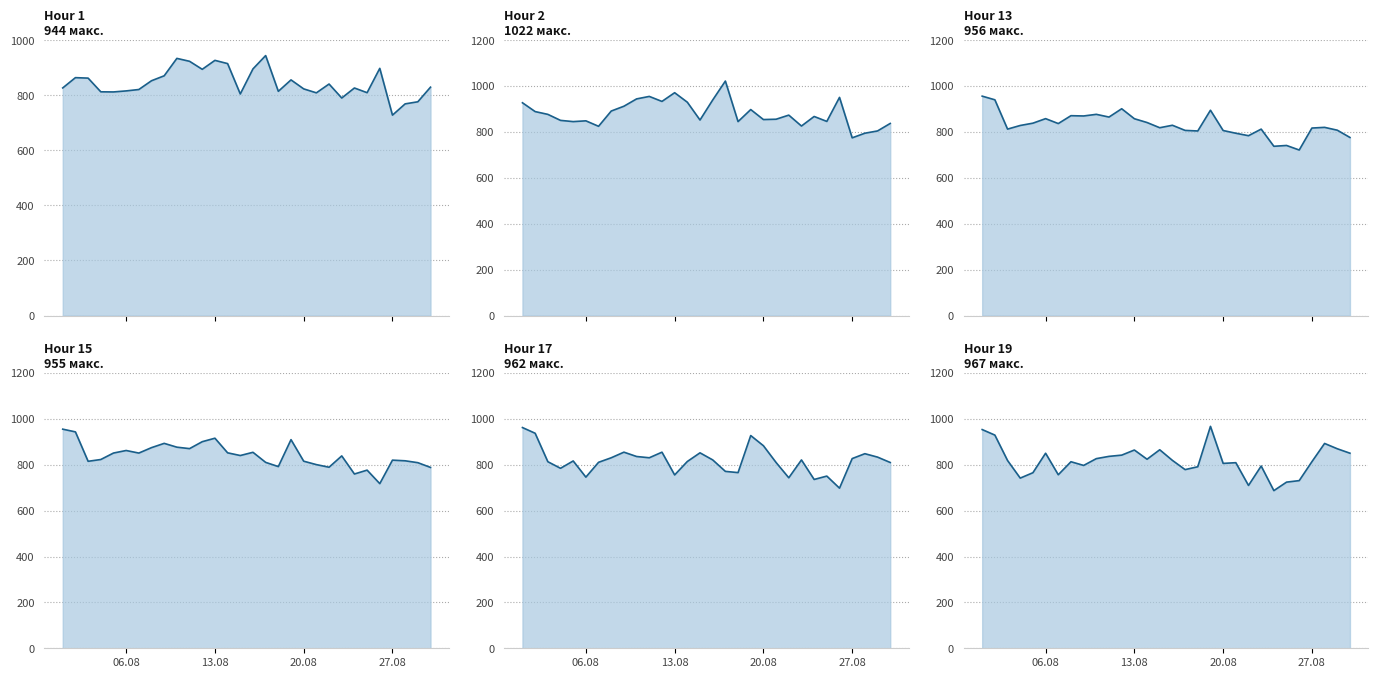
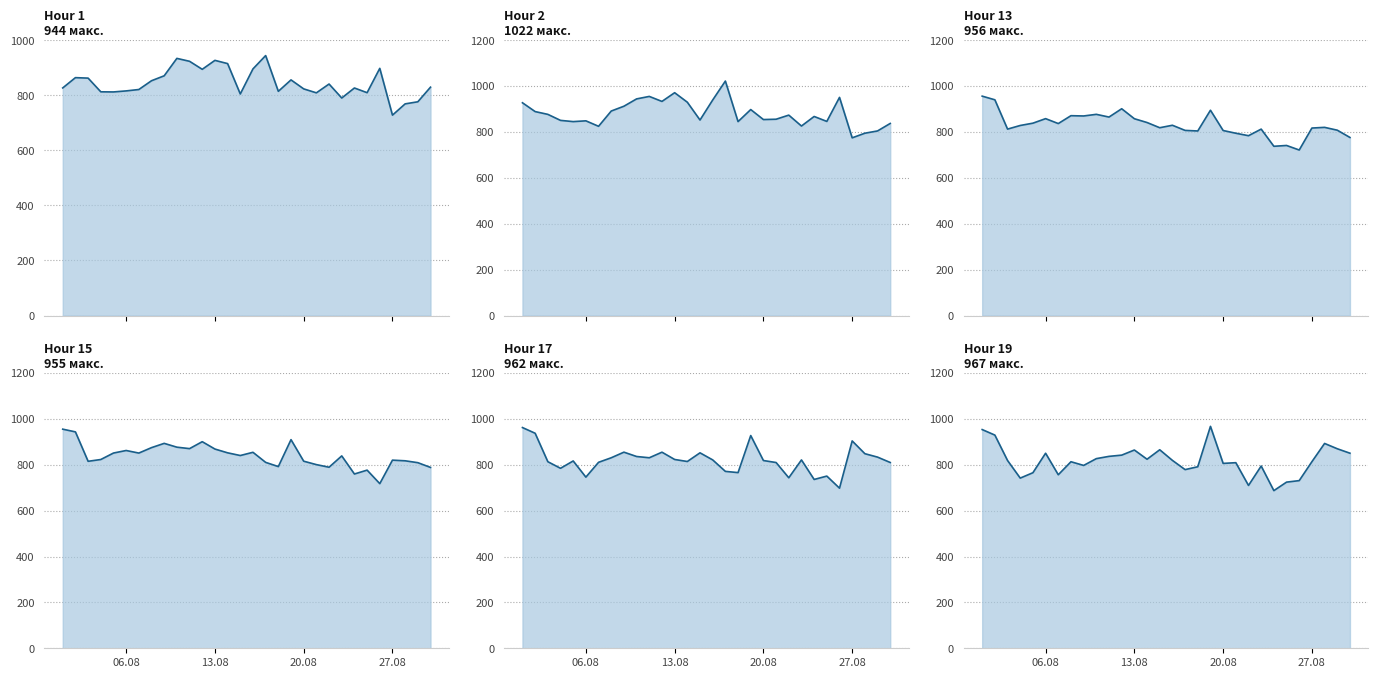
  {
    "Hour 15 955 макс.": {
      "06.08": 860,
-     "13.08": 920,
+     "13.08": 870,
      "20.08": 820,
      "27.08": 820
    },
    "Hour 17 962 макс.": {
      "06.08": 750,
-     "13.08": 760,
-     "20.08": 880,
-     "27.08": 830
+     "13.08": 820,
+     "20.08": 820,
+     "27.08": 900
    },
    "Hour 19 967 макс.": {
      "06.08": 850,
      "13.08": 860,
      "20.08": 810,
      "27.08": 810
    }
  }
